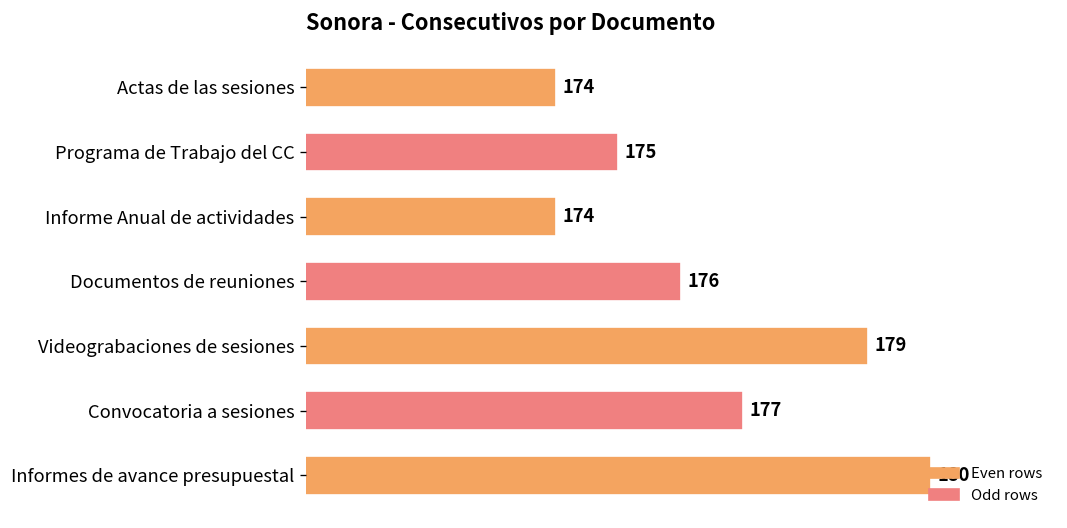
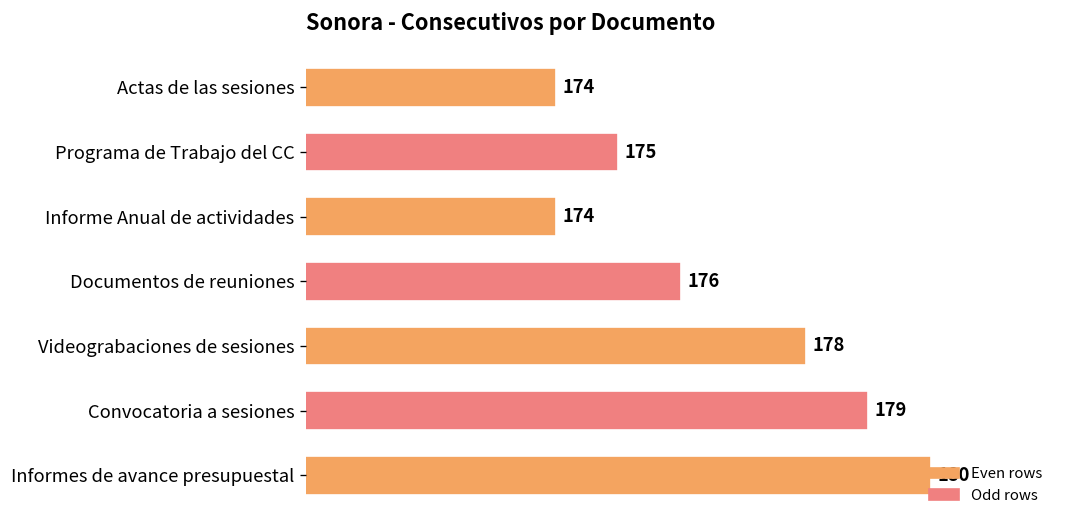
  {
    "Actas de las sesiones": 174,
    "Programa de Trabajo del CC": 175,
    "Informe Anual de actividades": 174,
    "Documentos de reuniones": 176,
-   "Videograbaciones de sesiones": 179,
-   "Convocatoria a sesiones": 177,
+   "Videograbaciones de sesiones": 178,
+   "Convocatoria a sesiones": 179,
    "Informes de avance presupuestal": 180
  }
